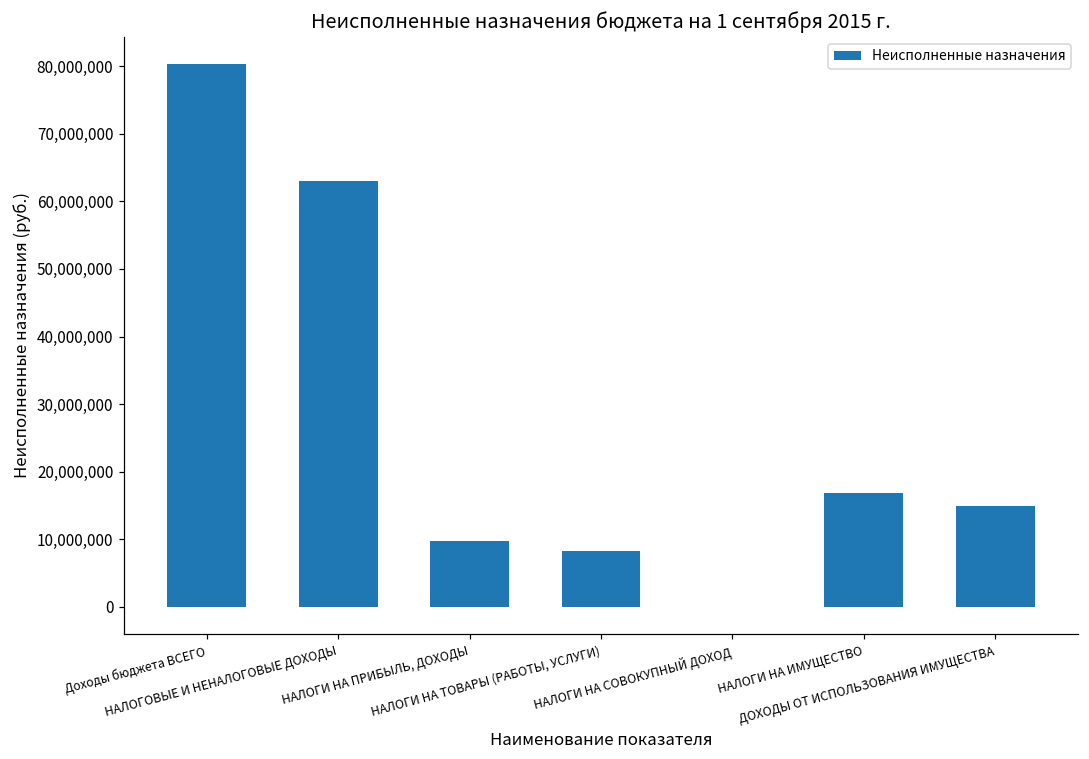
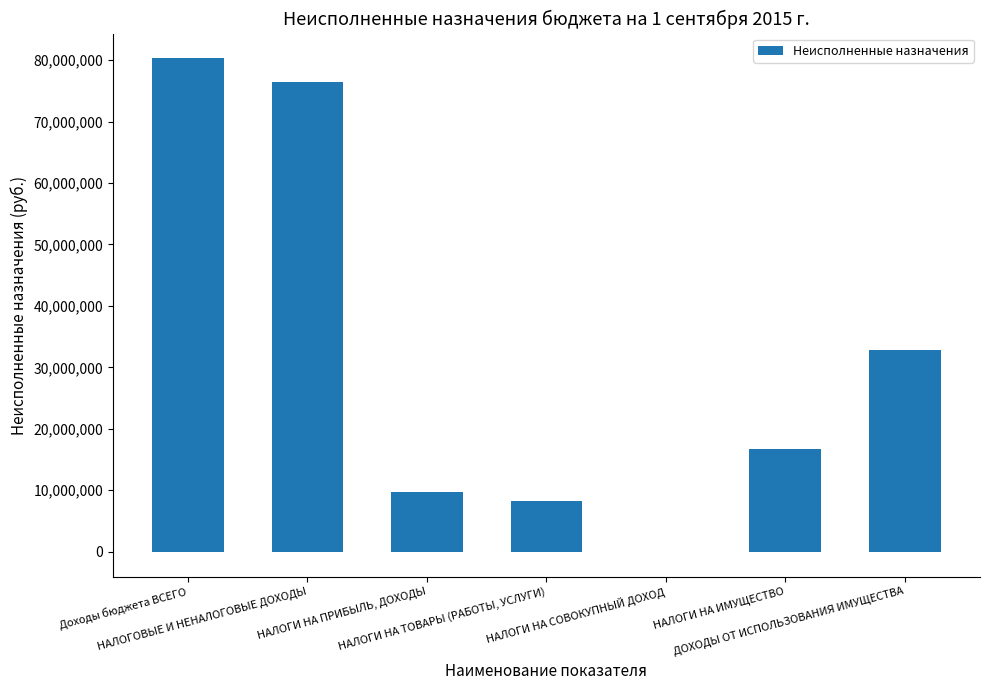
  {
    "Доходы бюджета ВСЕГО": "80,000,000",
-   "НАЛОГОВЫЕ И НЕНАЛОГОВЫЕ ДОХОДЫ": "63,000,000",
+   "НАЛОГОВЫЕ И НЕНАЛОГОВЫЕ ДОХОДЫ": "76,000,000",
    "НАЛОГИ НА ПРИБЫЛЬ, ДОХОДЫ": "10,000,000",
    "НАЛОГИ НА ТОВАРЫ (РАБОТЫ, УСЛУГИ)": "8,000,000",
    "НАЛОГИ НА ИМУЩЕСТВО": "17,000,000",
-   "ДОХОДЫ ОТ ИСПОЛЬЗОВАНИЯ ИМУЩЕСТВА": "15,000,000"
+   "ДОХОДЫ ОТ ИСПОЛЬЗОВАНИЯ ИМУЩЕСТВА": "33,000,000"
  }
